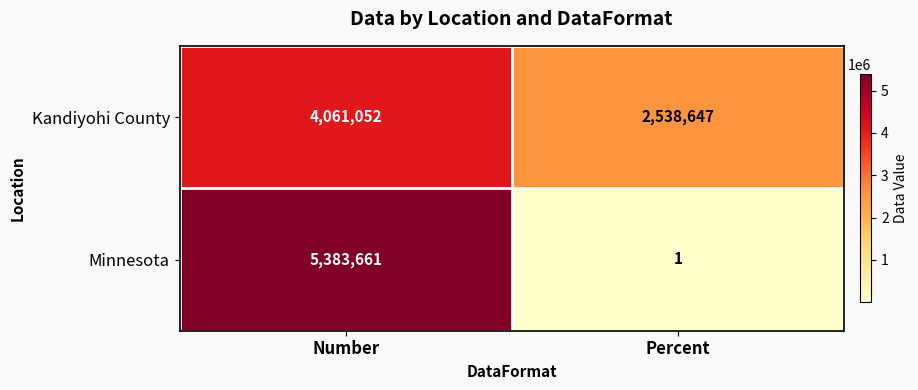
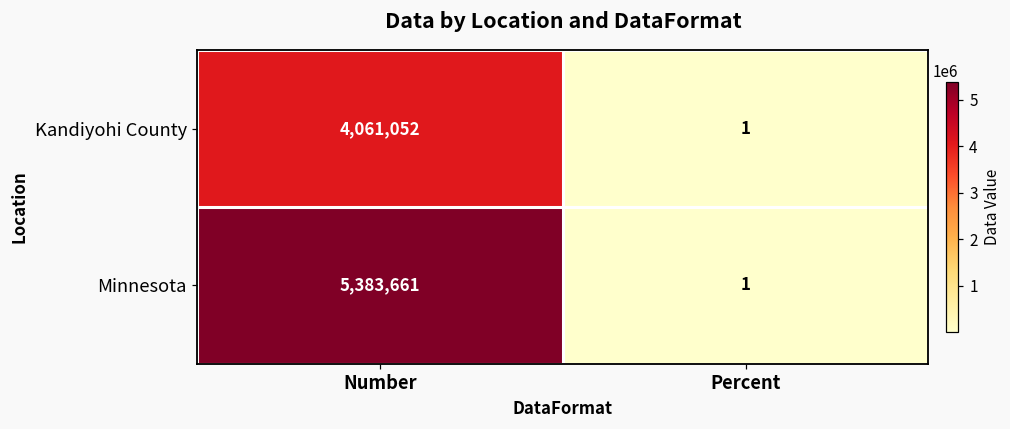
  {
    "Kandiyohi County": {
      "Number": "4,061,052",
-     "Percent": "2,538,647"
+     "Percent": "1"
    },
    "Minnesota": {
      "Number": "5,383,661",
      "Percent": "1"
    }
  }
